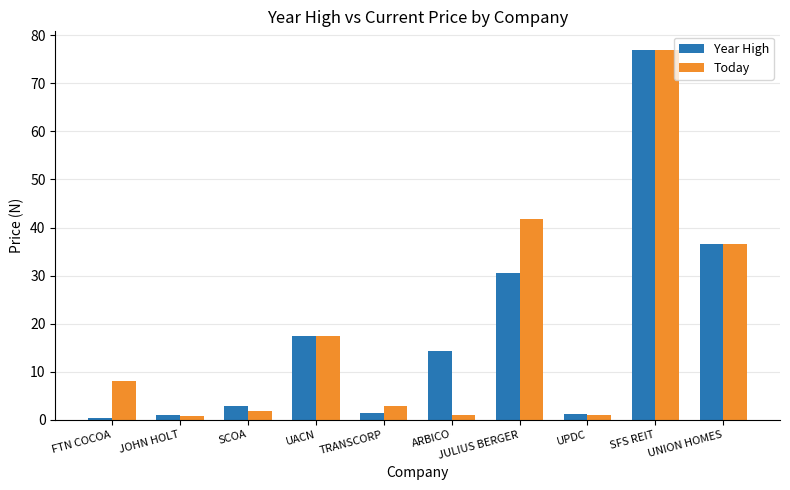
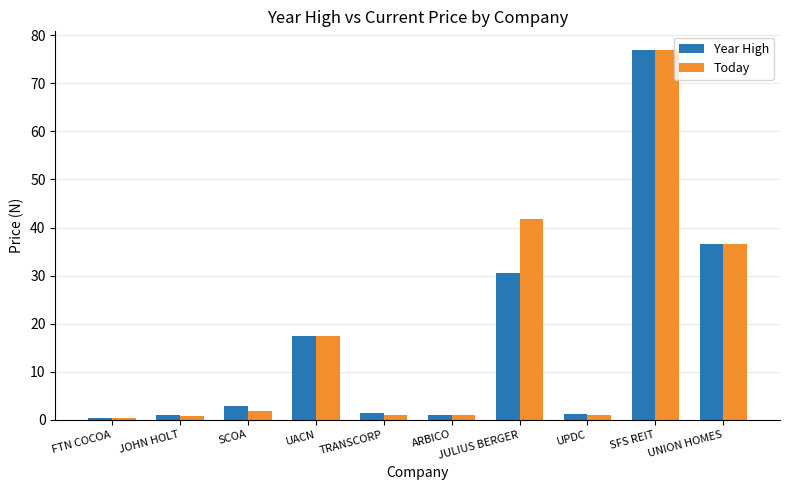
  {
    "Year High": {
      "JOHN HOLT": 1,
      "SCOA": 3,
      "UACN": 18,
      "TRANSCORP": 1,
-     "ARBICO": 14,
+     "ARBICO": 1,
      "JULIUS BERGER": 31,
      "UPDC": 1,
      "SFS REIT": 77,
      "UNION HOMES": 37
    },
    "Today": {
-     "FTN COCOA": 8,
+     "FTN COCOA": 0,
      "JOHN HOLT": 1,
      "SCOA": 2,
      "UACN": 17,
-     "TRANSCORP": 3,
+     "TRANSCORP": 1,
      "ARBICO": 1,
      "JULIUS BERGER": 42,
      "UPDC": 1,
      "SFS REIT": 77,
      "UNION HOMES": 37
    }
  }
